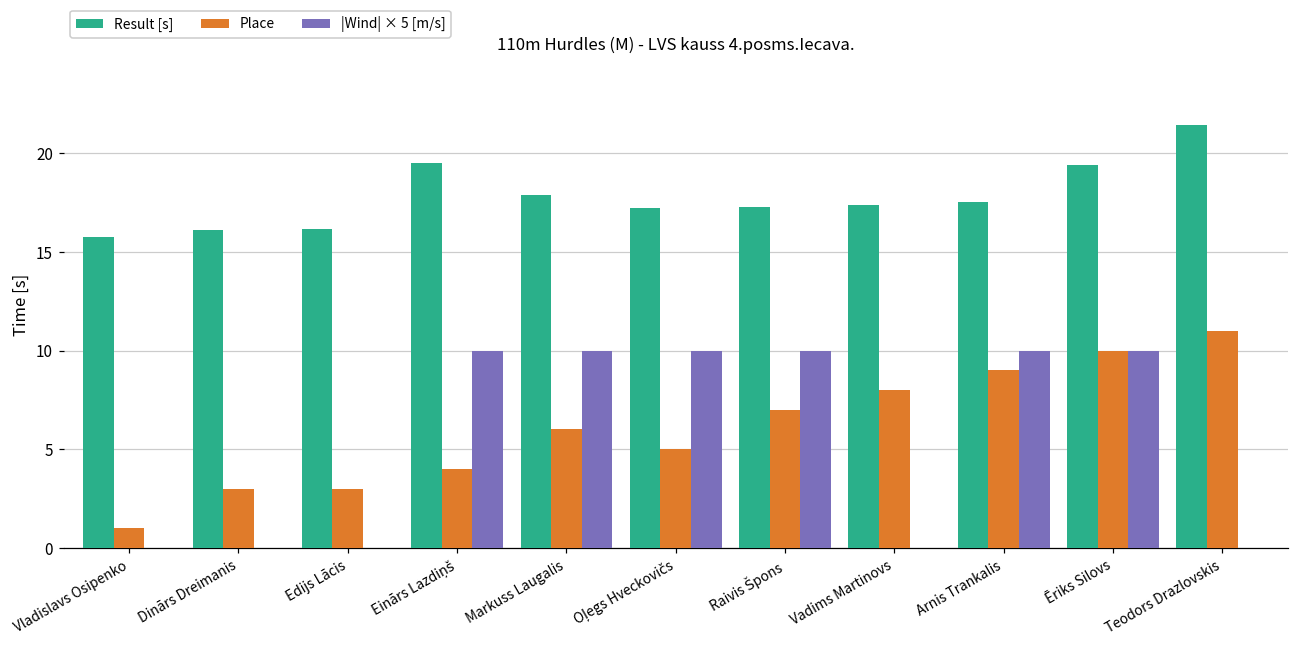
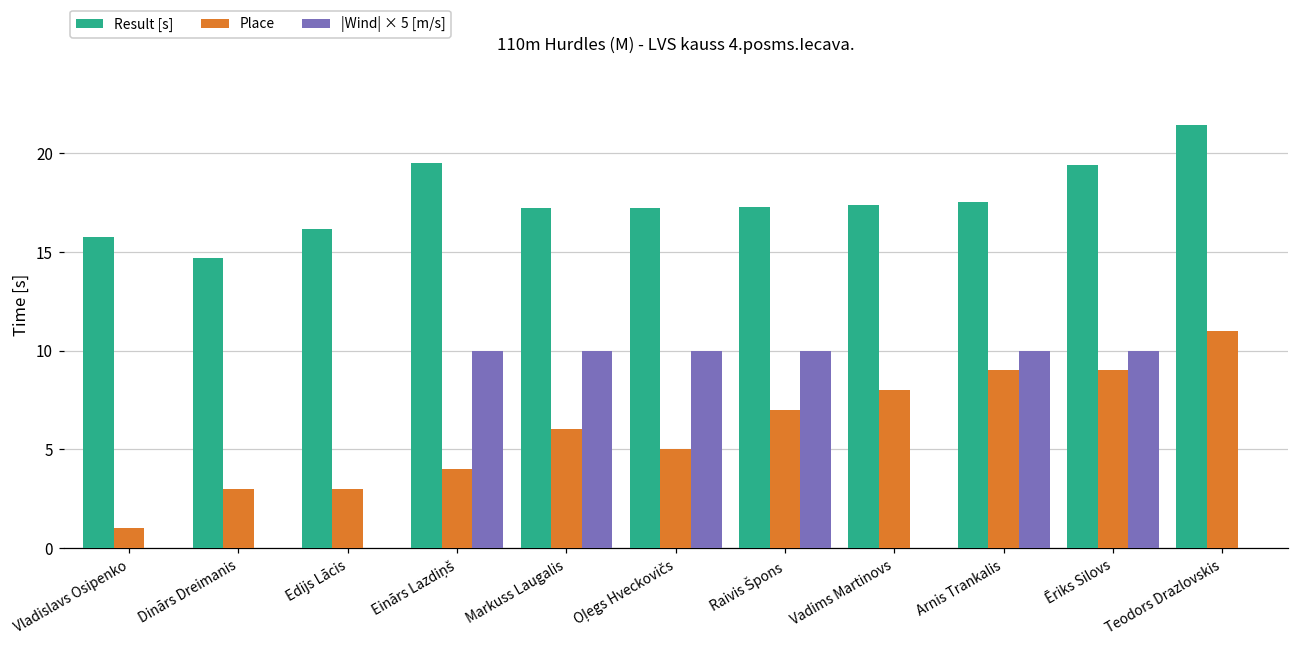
  {
    "Result [s]": {
      "Vladislavs Osipenko": 15.8,
-     "Dinārs Dreimanis": 16.1,
+     "Dinārs Dreimanis": 14.7,
      "Edijs Lācis": 16.2,
      "Einārs Lazdiņš": 19.5,
-     "Markuss Laugalis": 17.9,
+     "Markuss Laugalis": 17.2,
      "Oļegs Hveckovičs": 17.3,
      "Raivis Špons": 17.3,
      "Vadims Martinovs": 17.4,
      "Arnis Trankalis": 17.6,
      "Ēriks Silovs": 19.4,
      "Teodors Drazlovskis": 21.4
    },
    "Place": {
      "Vladislavs Osipenko": 1,
      "Dinārs Dreimanis": 3,
      "Edijs Lācis": 3,
      "Einārs Lazdiņš": 4,
      "Markuss Laugalis": 6,
      "Oļegs Hveckovičs": 5,
      "Raivis Špons": 7,
      "Vadims Martinovs": 8,
      "Arnis Trankalis": 9,
-     "Ēriks Silovs": 10,
+     "Ēriks Silovs": 9,
      "Teodors Drazlovskis": 11
    },
    "|Wind| × 5 [m/s]": {
      "Vladislavs Osipenko": 0.0,
      "Dinārs Dreimanis": 0.0,
      "Edijs Lācis": 0.0,
      "Einārs Lazdiņš": 10.0,
      "Markuss Laugalis": 10.0,
      "Oļegs Hveckovičs": 10.0,
      "Raivis Špons": 10.0,
      "Vadims Martinovs": 0.0,
      "Arnis Trankalis": 10.0,
      "Ēriks Silovs": 10.0,
      "Teodors Drazlovskis": 0.0
    }
  }
